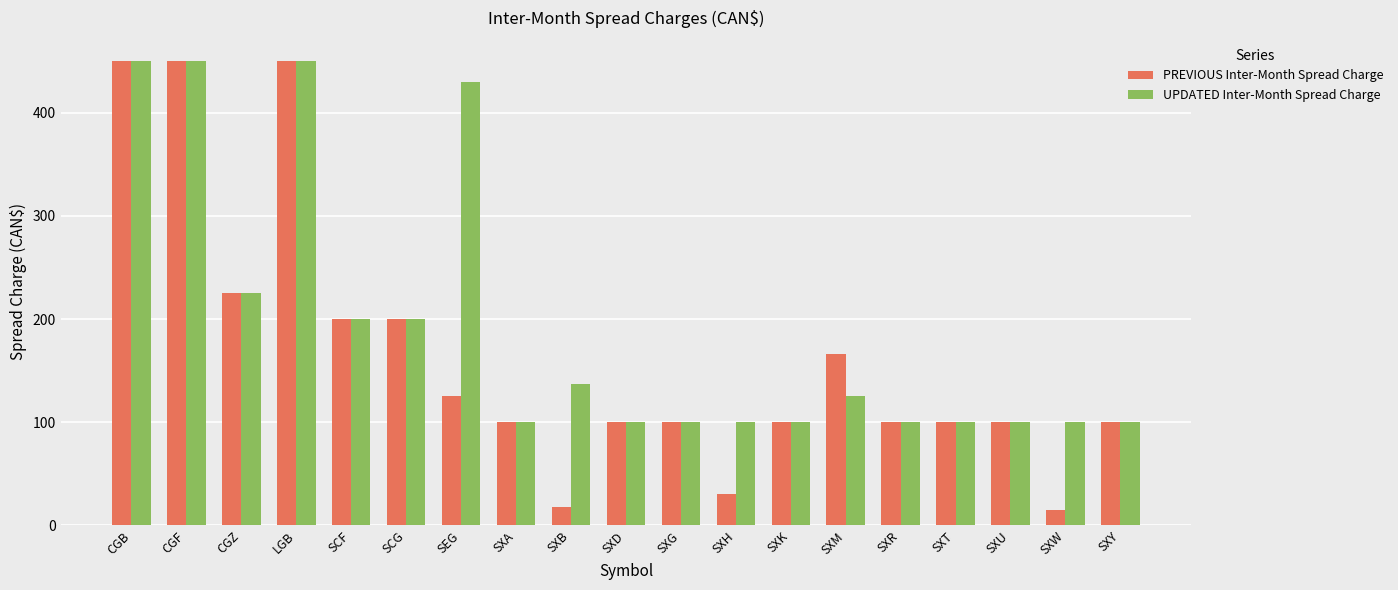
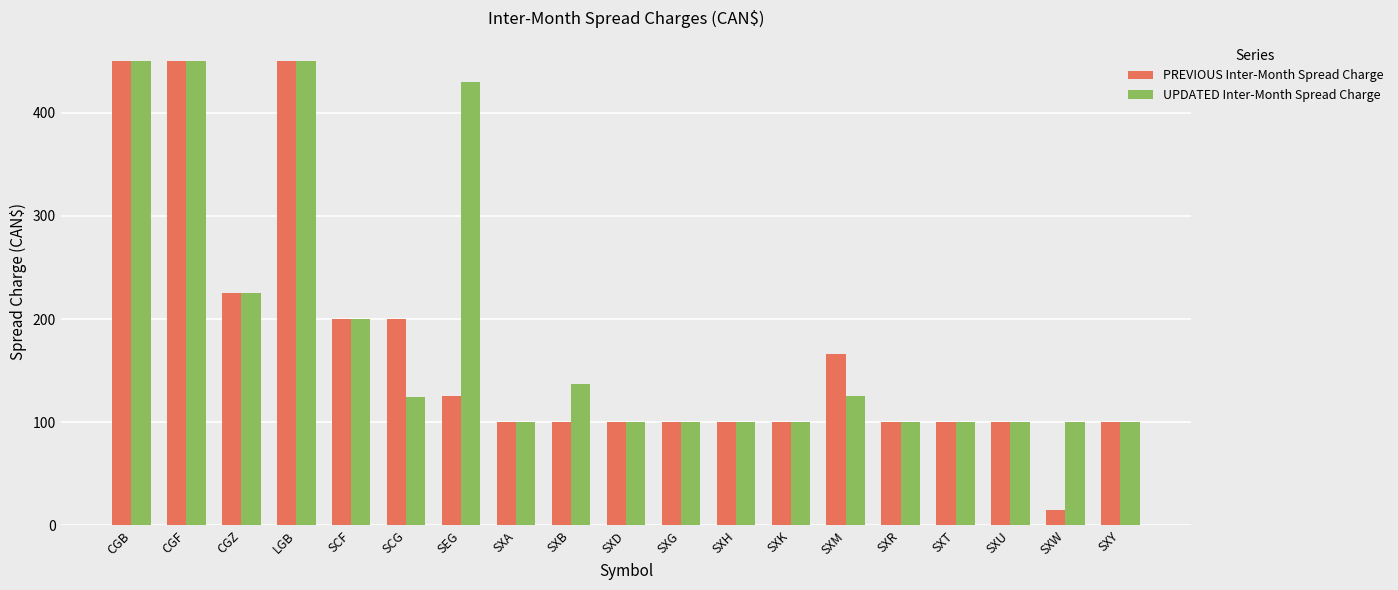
  {
    "PREVIOUS Inter-Month Spread Charge": {
      "CGB": 450,
      "CGF": 450,
      "CGZ": 225,
      "LGB": 450,
      "SCF": 200,
      "SCG": 200,
      "SEG": 125,
      "SXA": 100,
-     "SXB": 18,
+     "SXB": 100,
      "SXD": 100,
      "SXG": 100,
-     "SXH": 30,
+     "SXH": 100,
      "SXK": 100,
      "SXM": 166,
      "SXR": 100,
      "SXT": 100,
      "SXU": 100,
      "SXW": 15,
      "SXY": 100
    },
    "UPDATED Inter-Month Spread Charge": {
      "CGB": 450,
      "CGF": 450,
      "CGZ": 225,
      "LGB": 450,
      "SCF": 200,
-     "SCG": 200,
+     "SCG": 124,
      "SEG": 430,
      "SXA": 100,
      "SXB": 137,
      "SXD": 100,
      "SXG": 100,
      "SXH": 100,
      "SXK": 100,
      "SXM": 125,
      "SXR": 100,
      "SXT": 100,
      "SXU": 100,
      "SXW": 100,
      "SXY": 100
    }
  }
